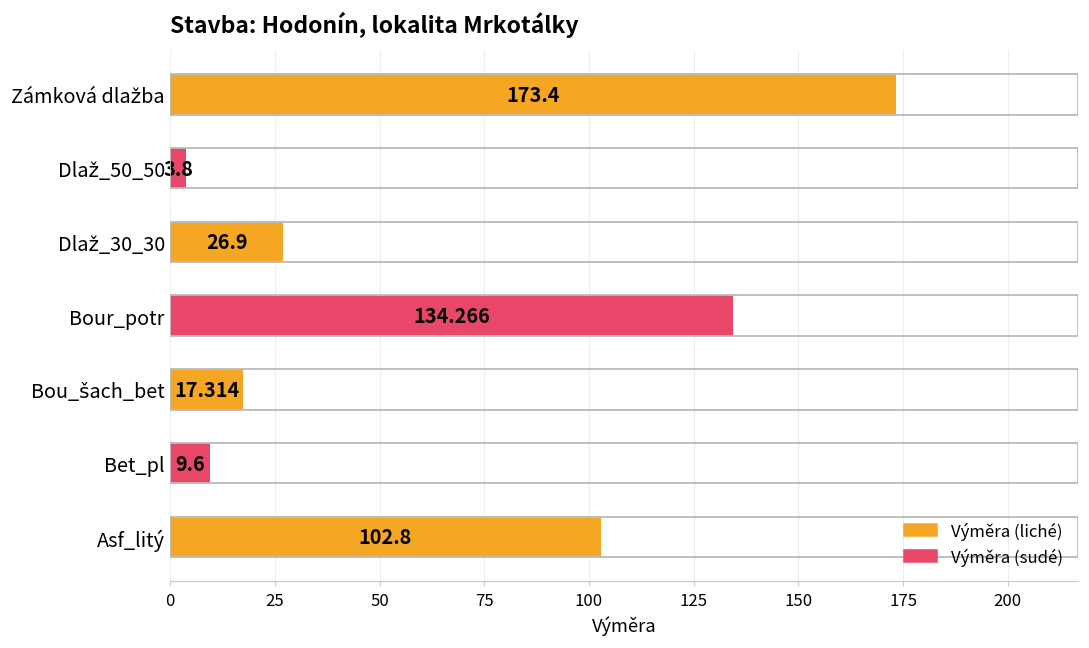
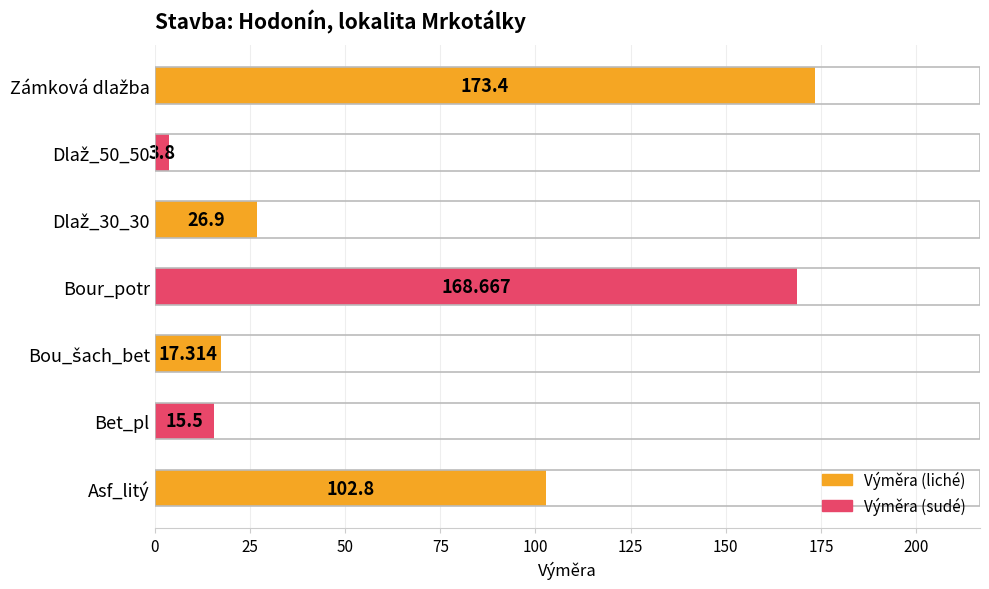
  {
    "Zámková dlažba": 173.4,
    "Dlaž_50_50": 3.8,
    "Dlaž_30_30": 26.9,
-   "Bour_potr": 134.266,
+   "Bour_potr": 168.667,
    "Bou_šach_bet": 17.314,
-   "Bet_pl": 9.6,
+   "Bet_pl": 15.5,
    "Asf_litý": 102.8
  }
